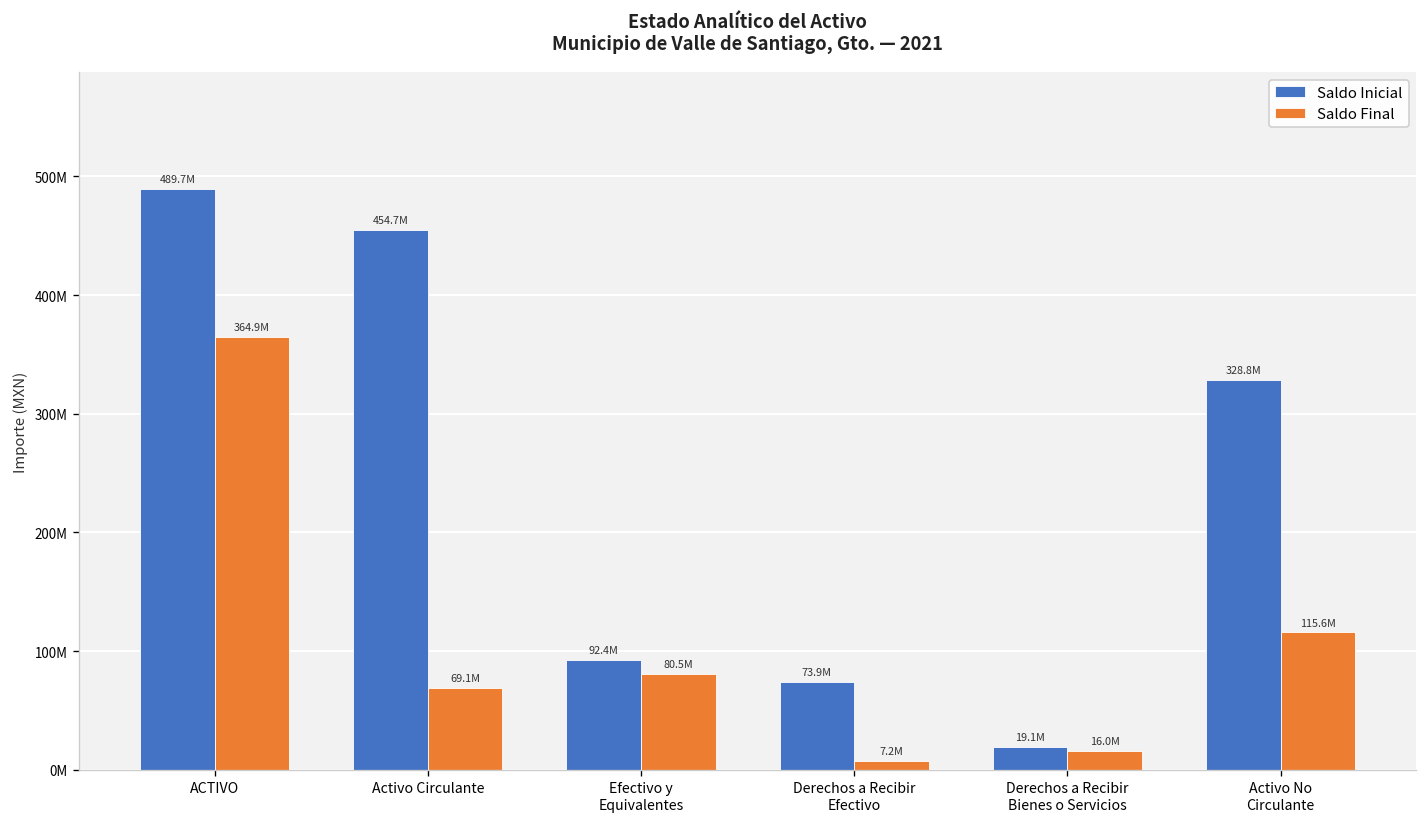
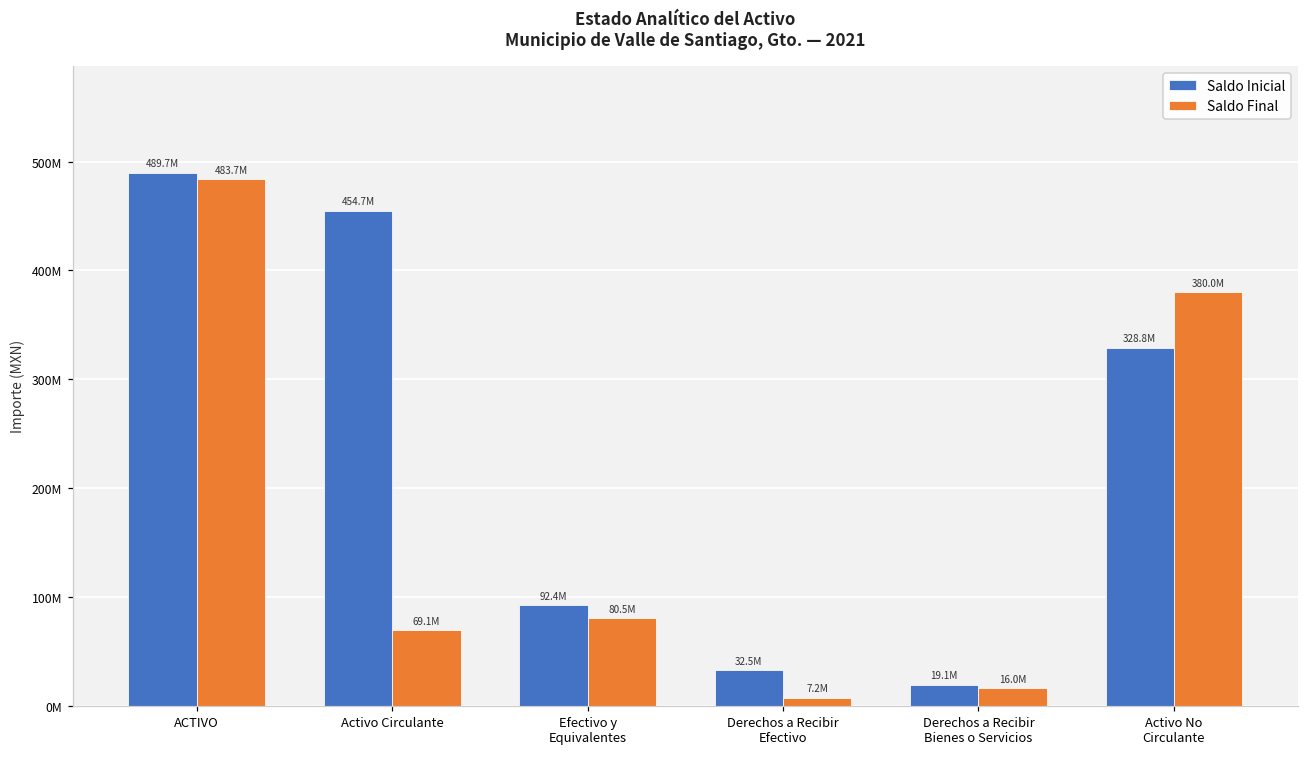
  {
    "Saldo Inicial": {
      "ACTIVO": "489.7M",
      "Activo Circulante": "454.7M",
      "Efectivo y Equivalentes": "92.4M",
-     "Derechos a Recibir Efectivo": "73.9M",
+     "Derechos a Recibir Efectivo": "32.5M",
      "Derechos a Recibir Bienes o Servicios": "19.1M",
      "Activo No Circulante": "328.8M"
    },
    "Saldo Final": {
-     "ACTIVO": "364.9M",
+     "ACTIVO": "483.7M",
      "Activo Circulante": "69.1M",
      "Efectivo y Equivalentes": "80.5M",
      "Derechos a Recibir Efectivo": "7.2M",
      "Derechos a Recibir Bienes o Servicios": "16.0M",
-     "Activo No Circulante": "115.6M"
+     "Activo No Circulante": "380.0M"
    }
  }
